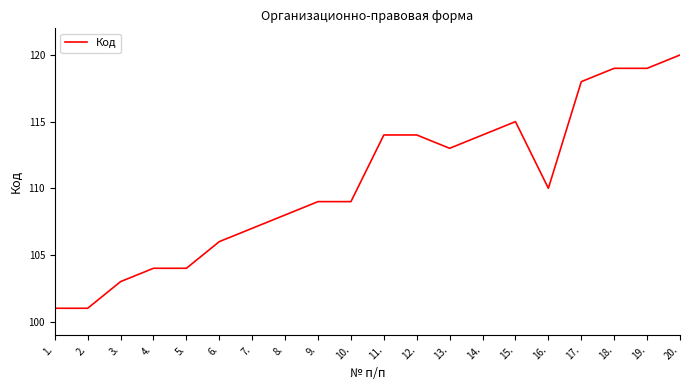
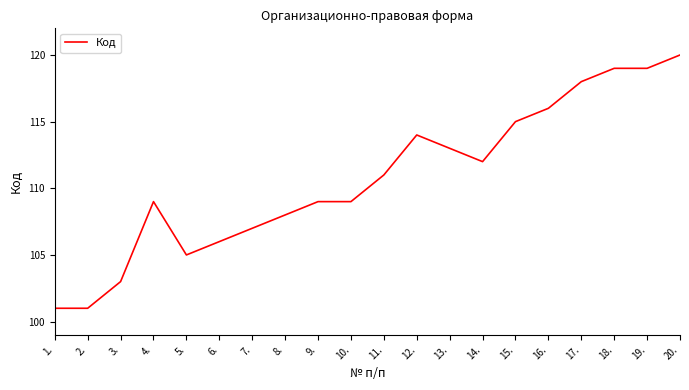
  {
    "1.": 101,
    "2.": 101,
    "3.": 103,
-   "4.": 104,
-   "5.": 104,
+   "4.": 109,
+   "5.": 105,
    "6.": 106,
    "7.": 107,
    "8.": 108,
    "9.": 109,
    "10.": 109,
-   "11.": 114,
+   "11.": 111,
    "12.": 114,
    "13.": 113,
-   "14.": 114,
+   "14.": 112,
    "15.": 115,
-   "16.": 110,
+   "16.": 116,
    "17.": 118,
    "18.": 119,
    "19.": 119,
    "20.": 120
  }
